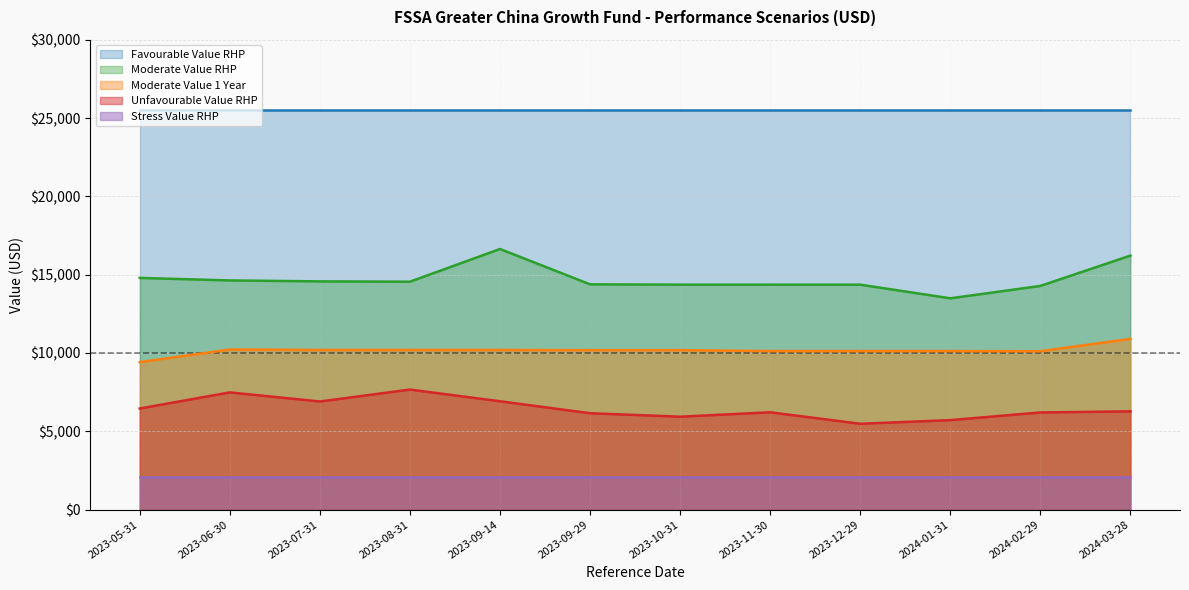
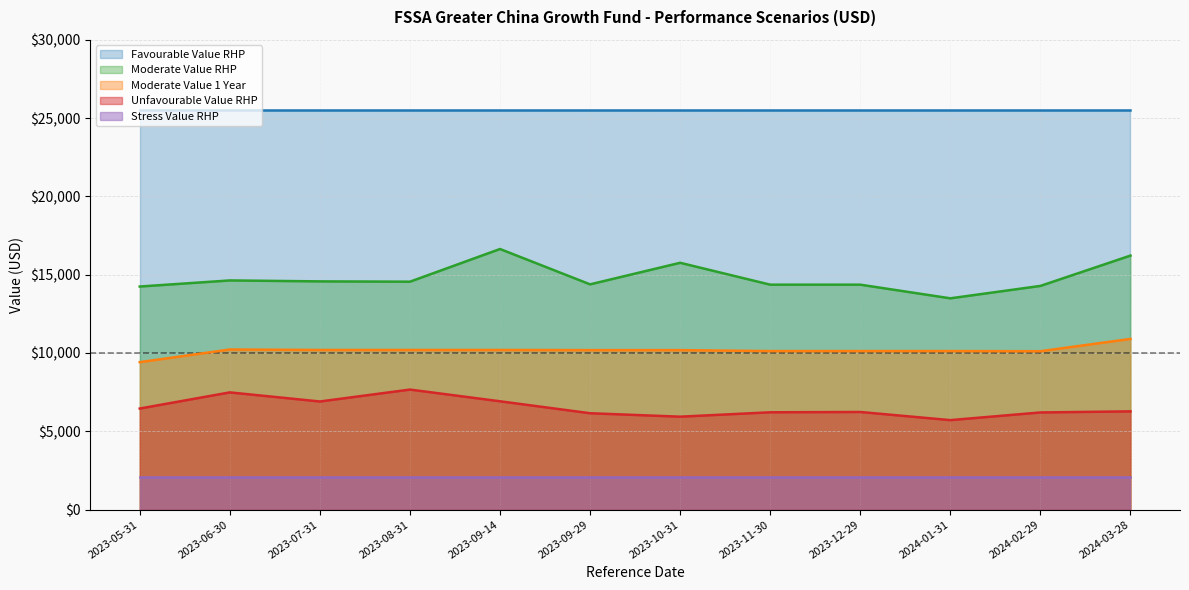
  {
    "Moderate Value RHP": {
-     "2023-05-31": "$14,800",
+     "2023-05-31": "$14,200",
      "2023-06-30": "$14,600",
      "2023-07-31": "$14,600",
      "2023-08-31": "$14,600",
      "2023-09-14": "$16,600",
      "2023-09-29": "$14,400",
-     "2023-10-31": "$14,400",
+     "2023-10-31": "$15,800",
      "2023-11-30": "$14,400",
      "2023-12-29": "$14,400",
      "2024-01-31": "$13,500",
      "2024-02-29": "$14,300",
      "2024-03-28": "$16,200"
    },
    "Moderate Value 1 Year": {
      "2023-05-31": "$9,400",
      "2023-06-30": "$10,200",
      "2023-07-31": "$10,200",
      "2023-08-31": "$10,200",
      "2023-09-14": "$10,200",
      "2023-09-29": "$10,200",
      "2023-10-31": "$10,200",
      "2023-11-30": "$10,100",
      "2023-12-29": "$10,100",
      "2024-01-31": "$10,100",
      "2024-02-29": "$10,100",
      "2024-03-28": "$10,900"
    },
    "Unfavourable Value RHP": {
      "2023-05-31": "$6,500",
      "2023-06-30": "$7,500",
      "2023-07-31": "$6,900",
      "2023-08-31": "$7,700",
      "2023-09-14": "$6,900",
      "2023-09-29": "$6,200",
      "2023-10-31": "$5,900",
      "2023-11-30": "$6,200",
-     "2023-12-29": "$5,500",
+     "2023-12-29": "$6,200",
      "2024-01-31": "$5,700",
      "2024-02-29": "$6,200",
      "2024-03-28": "$6,300"
    }
  }
